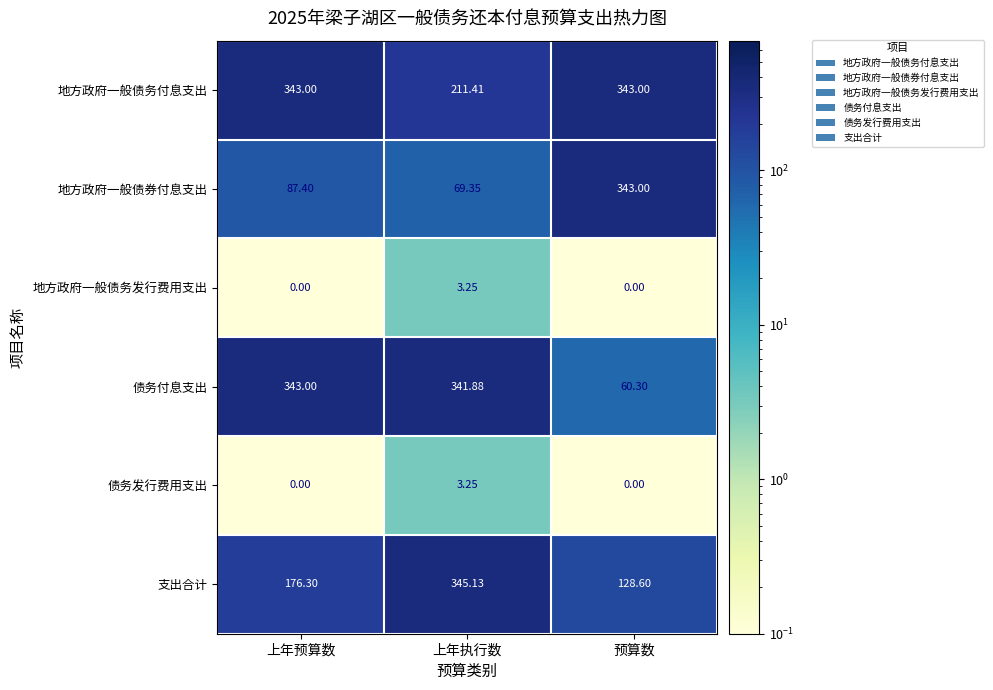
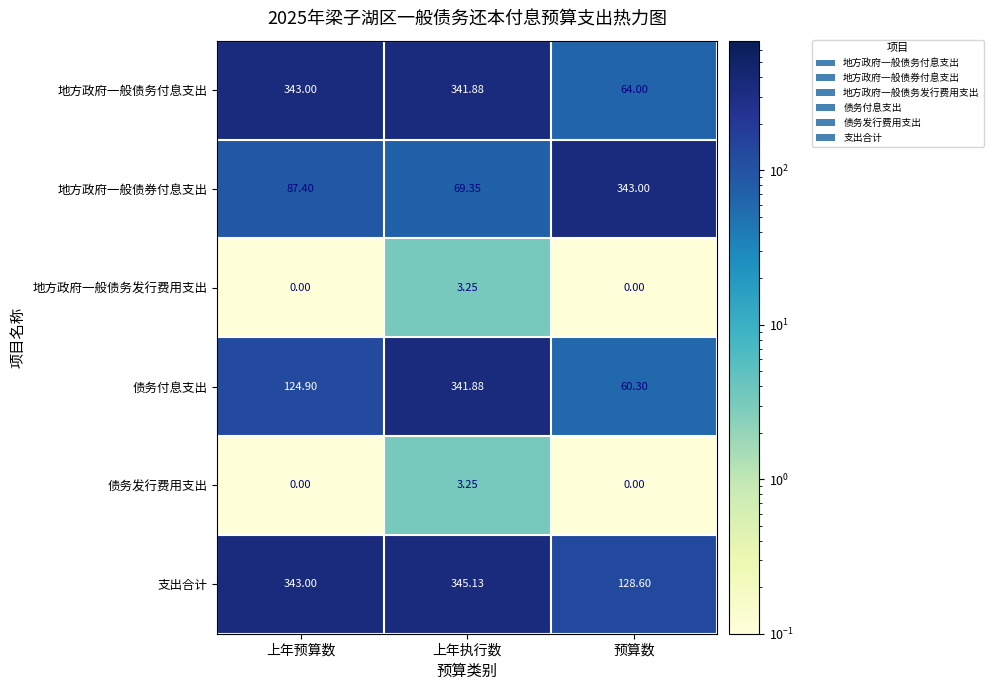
  {
    "地方政府一般债务付息支出": {
      "上年预算数": 343.00,
-     "上年执行数": 211.41,
-     "预算数": 343.00
+     "上年执行数": 341.88,
+     "预算数": 64.00
    },
    "地方政府一般债券付息支出": {
      "上年预算数": 87.40,
      "上年执行数": 69.35,
      "预算数": 343.00
    },
    "地方政府一般债务发行费用支出": {
      "上年预算数": 0.00,
      "上年执行数": 3.25,
      "预算数": 0.00
    },
    "债务付息支出": {
-     "上年预算数": 343.00,
+     "上年预算数": 124.90,
      "上年执行数": 341.88,
      "预算数": 60.30
    },
    "债务发行费用支出": {
      "上年预算数": 0.00,
      "上年执行数": 3.25,
      "预算数": 0.00
    },
    "支出合计": {
-     "上年预算数": 176.30,
+     "上年预算数": 343.00,
      "上年执行数": 345.13,
      "预算数": 128.60
    }
  }
